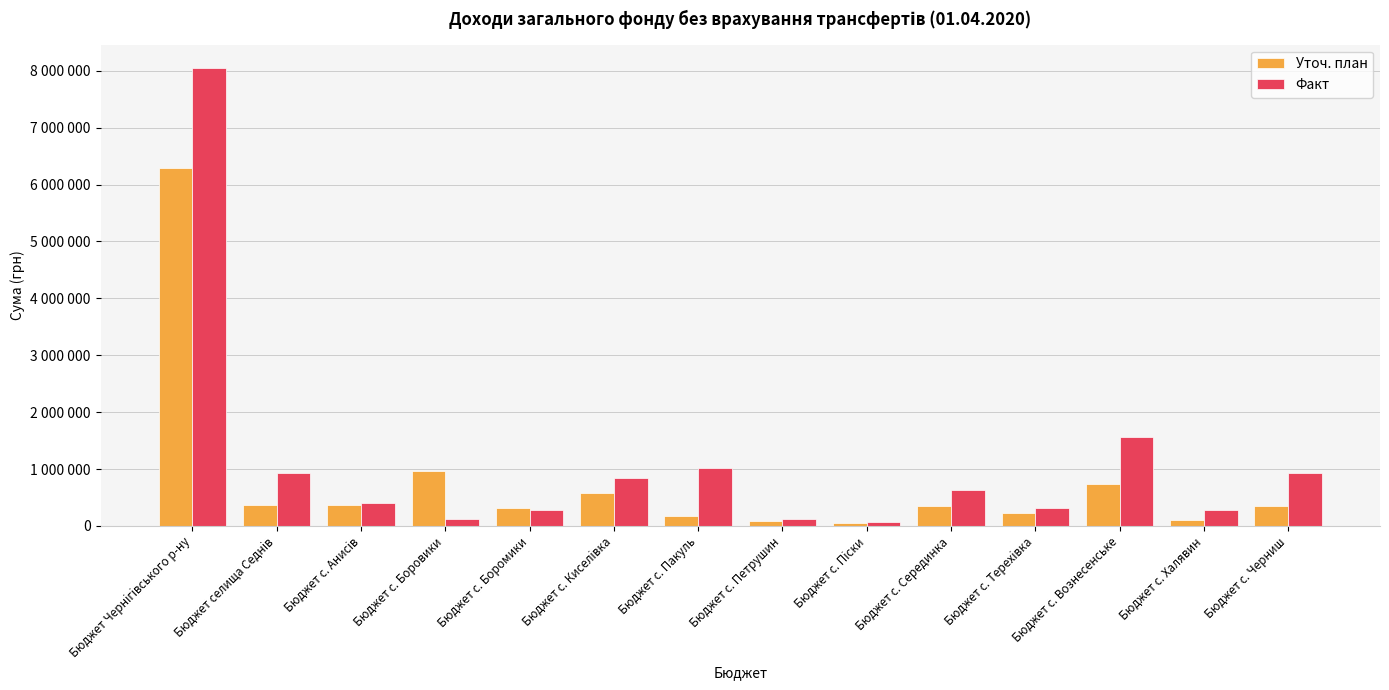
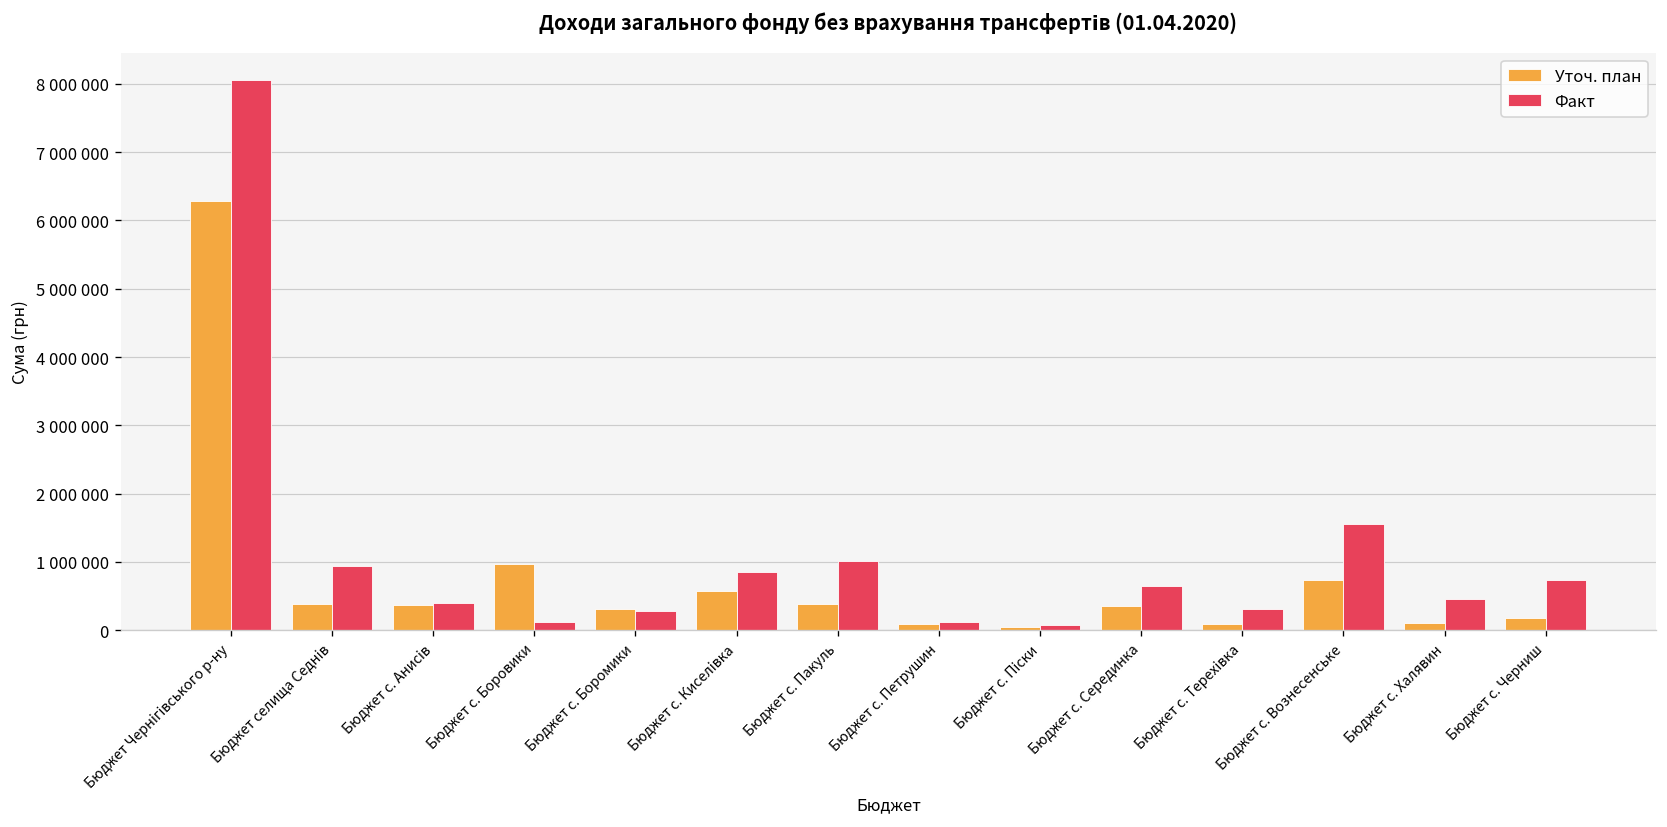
  {
    "Уточ. план": {
      "Бюджет Чернiгiвського р-ну": 6300000,
      "Бюджет селища Седнiв": 400000,
      "Бюджет с. Анисiв": 400000,
      "Бюджет с. Боровики": 1000000,
      "Бюджет с. Боромики": 300000,
      "Бюджет с. Киселiвка": 600000,
-     "Бюджет с. Пакуль": 200000,
+     "Бюджет с. Пакуль": 400000,
      "Бюджет с. Петрушин": 100000,
      "Бюджет с. Пiски": 0,
      "Бюджет с. Серединка": 400000,
-     "Бюджет с. Терехiвка": 200000,
+     "Бюджет с. Терехiвка": 100000,
      "Бюджет с. Вознесенське": 700000,
      "Бюджет с. Халявин": 100000,
-     "Бюджет с. Черниш": 300000
+     "Бюджет с. Черниш": 200000
    },
    "Факт": {
      "Бюджет Чернiгiвського р-ну": 8100000,
      "Бюджет селища Седнiв": 900000,
      "Бюджет с. Анисiв": 400000,
      "Бюджет с. Боровики": 100000,
      "Бюджет с. Боромики": 300000,
      "Бюджет с. Киселiвка": 800000,
      "Бюджет с. Пакуль": 1000000,
      "Бюджет с. Петрушин": 100000,
      "Бюджет с. Пiски": 100000,
      "Бюджет с. Серединка": 600000,
      "Бюджет с. Терехiвка": 300000,
      "Бюджет с. Вознесенське": 1600000,
-     "Бюджет с. Халявин": 300000,
-     "Бюджет с. Черниш": 900000
+     "Бюджет с. Халявин": 500000,
+     "Бюджет с. Черниш": 700000
    }
  }
